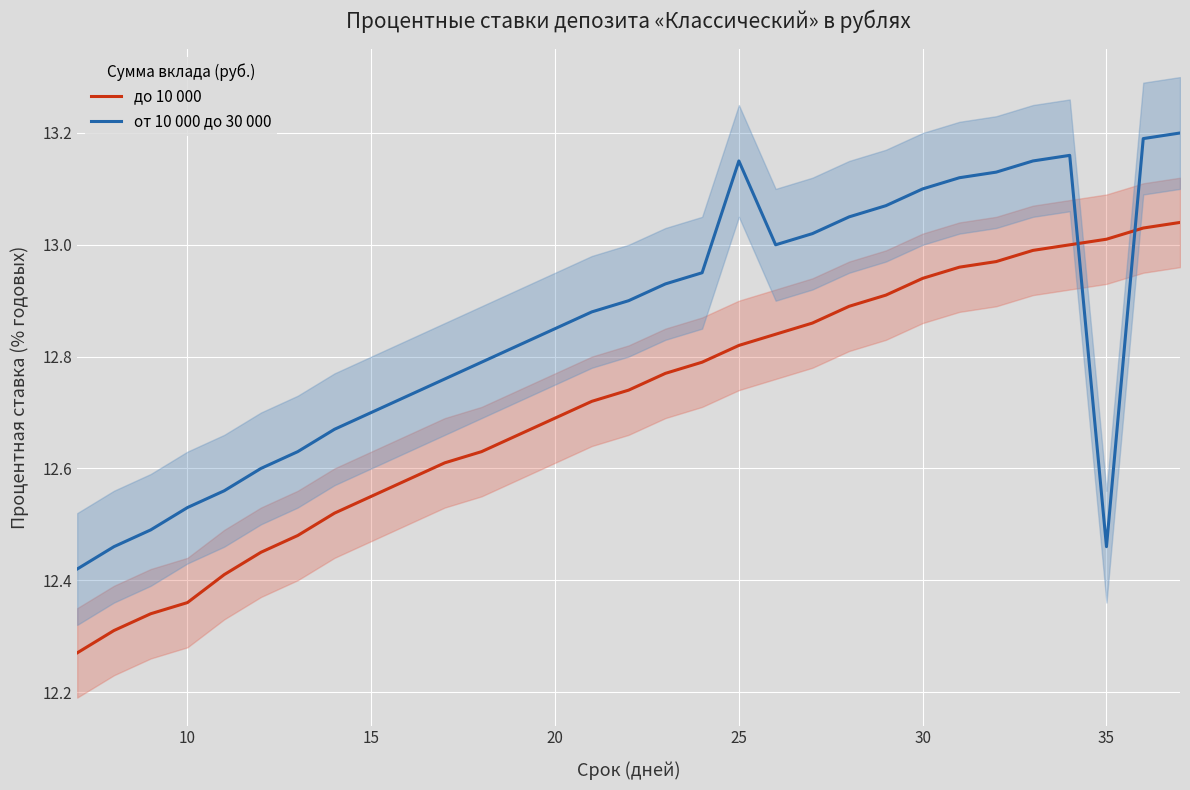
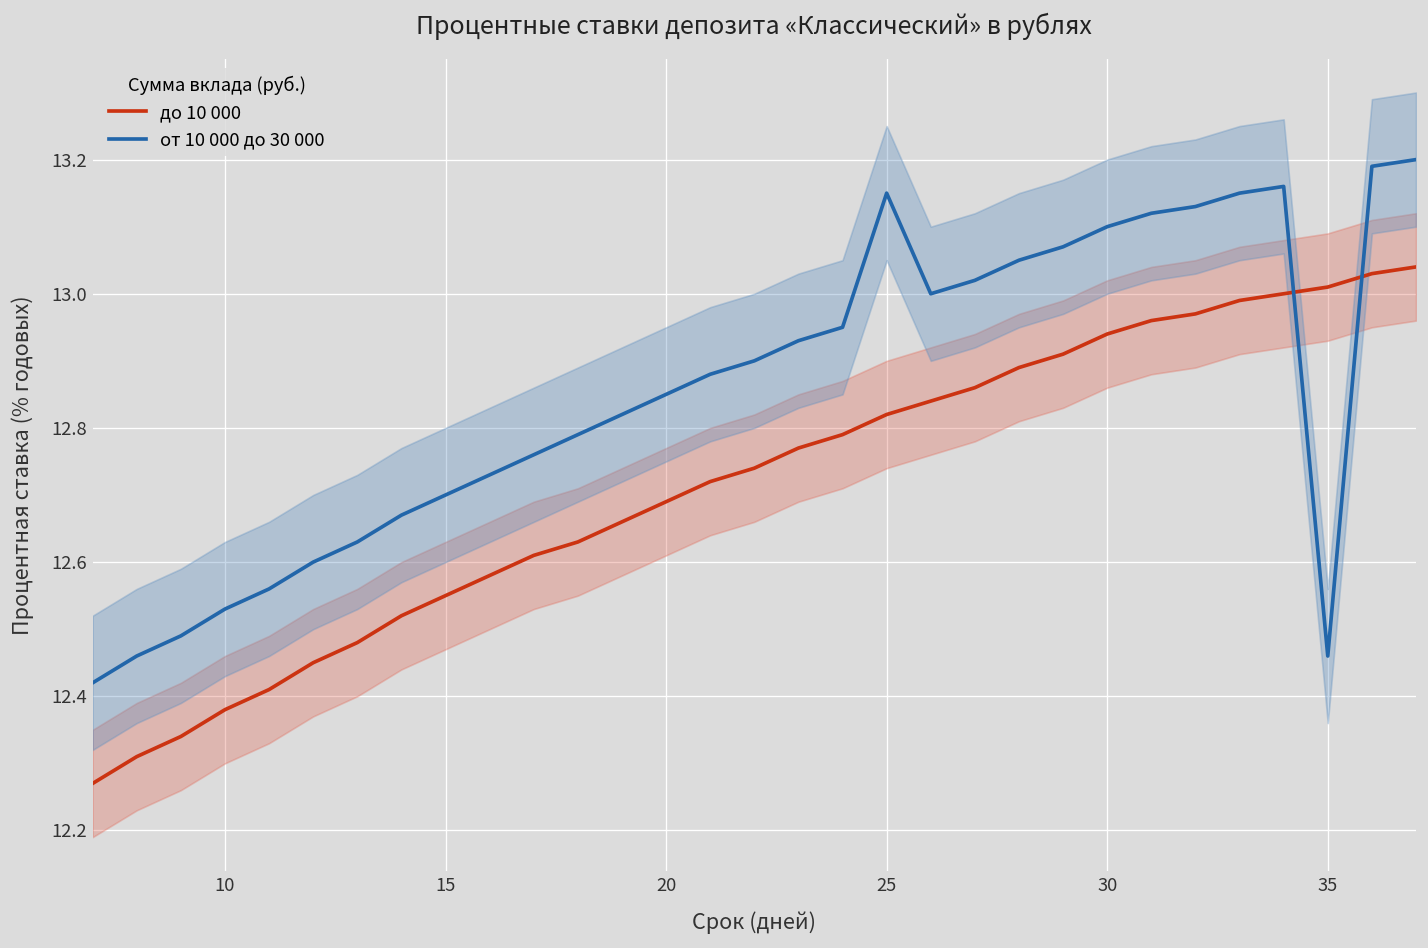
  {
    "до 10 000": {
-     "10": 12.36,
+     "10": 12.38,
      "15": 12.55,
      "20": 12.69,
      "25": 12.82,
      "30": 12.94,
      "35": 13.01
    },
    "от 10 000 до 30 000": {
      "10": 12.53,
      "15": 12.70,
      "20": 12.85,
      "25": 13.15,
      "30": 13.10,
      "35": 12.46
    }
  }
